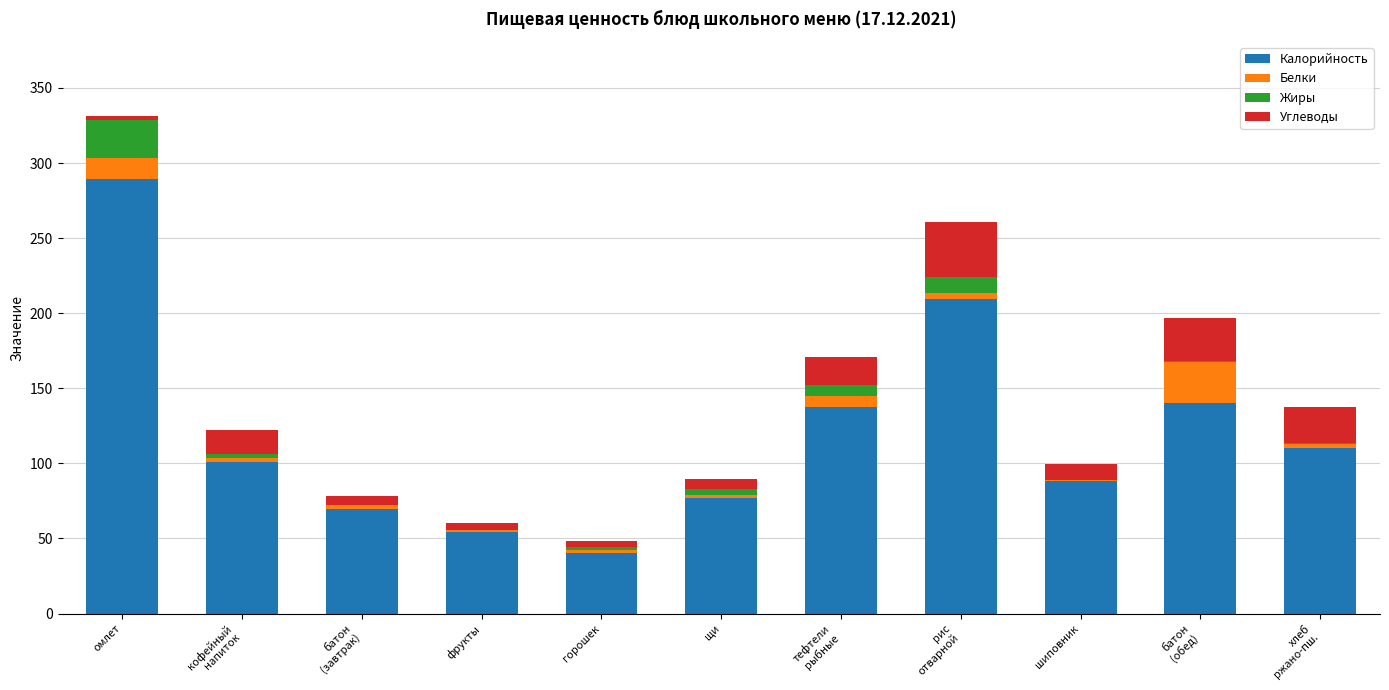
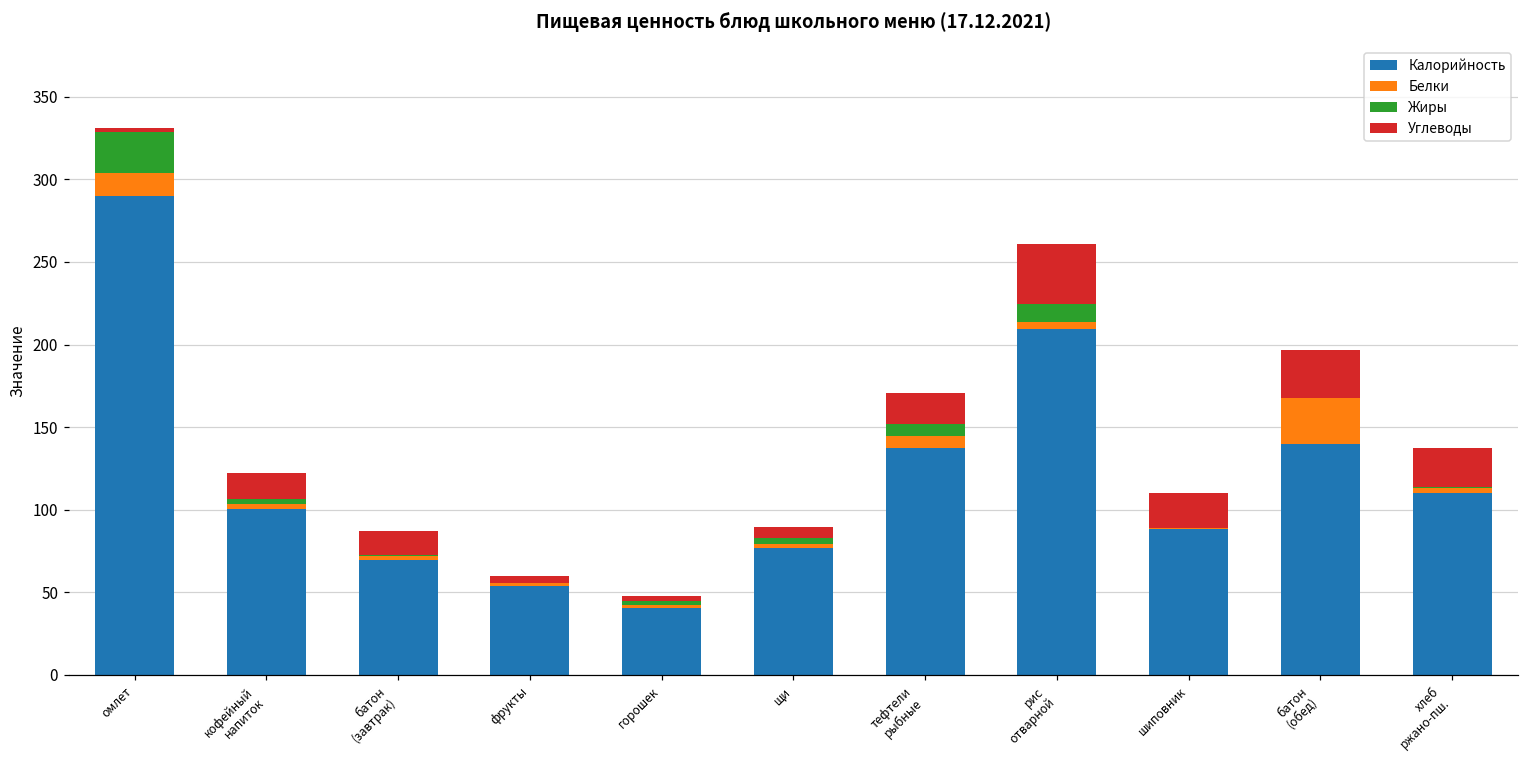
  {
    "Калорийность": {
      "омлет": 290,
      "кофейный напиток": 101,
      "батон (завтрак)": 70,
      "фрукты": 54,
      "горошек": 41,
      "щи": 77,
      "тефтели рыбные": 137,
      "рис отварной": 210,
      "шиповник": 88,
      "батон (обед)": 140,
      "хлеб ржано-пш.": 110
    },
    "Белки": {
      "омлет": 14,
      "кофейный напиток": 3,
      "батон (завтрак)": 2,
      "фрукты": 2,
      "горошек": 2,
      "щи": 2,
      "тефтели рыбные": 7,
      "рис отварной": 4,
      "батон (обед)": 27,
      "хлеб ржано-пш.": 3
    },
    "Жиры": {
      "омлет": 25,
      "кофейный напиток": 3,
      "фрукты": 0,
      "горошек": 2,
      "щи": 4,
      "тефтели рыбные": 7,
      "рис отварной": 11
    },
    "Углеводы": {
      "омлет": 3,
      "кофейный напиток": 16,
-     "батон (завтрак)": 6,
+     "батон (завтрак)": 14,
      "фрукты": 4,
      "горошек": 3,
      "щи": 6,
      "тефтели рыбные": 19,
      "рис отварной": 37,
-     "шиповник": 10,
+     "шиповник": 21,
      "батон (обед)": 29,
      "хлеб ржано-пш.": 24
    }
  }
